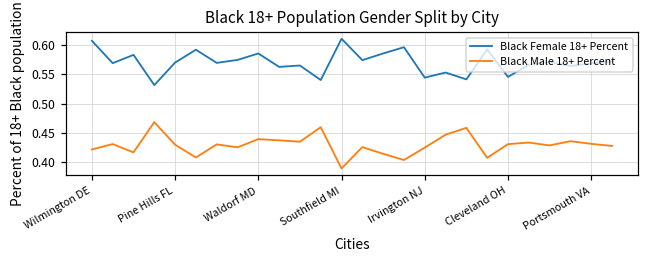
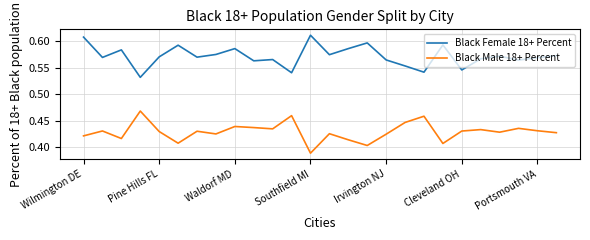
  {
    "Black Female 18+ Percent": {
      "Wilmington DE": 0.61,
      "Pine Hills FL": 0.57,
      "Waldorf MD": 0.59,
      "Southfield MI": 0.61,
-     "Irvington NJ": 0.54,
+     "Irvington NJ": 0.56,
      "Cleveland OH": 0.55
    },
    "Black Male 18+ Percent": {
      "Wilmington DE": 0.42,
      "Pine Hills FL": 0.43,
      "Waldorf MD": 0.44,
      "Southfield MI": 0.39,
      "Irvington NJ": 0.42,
      "Cleveland OH": 0.43,
      "Portsmouth VA": 0.43
    }
  }
